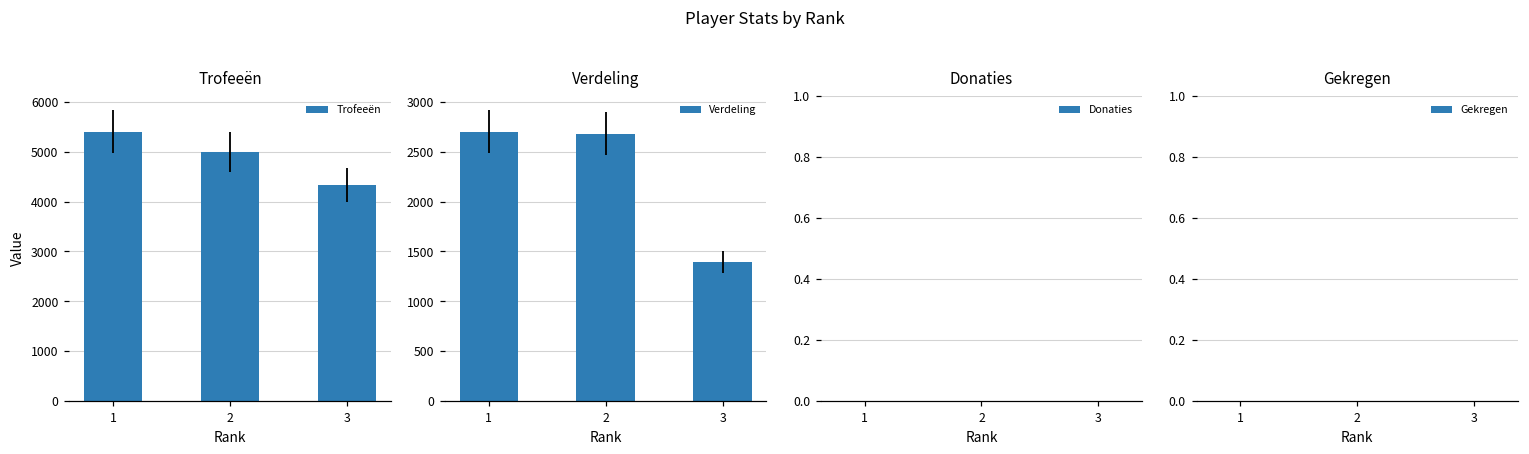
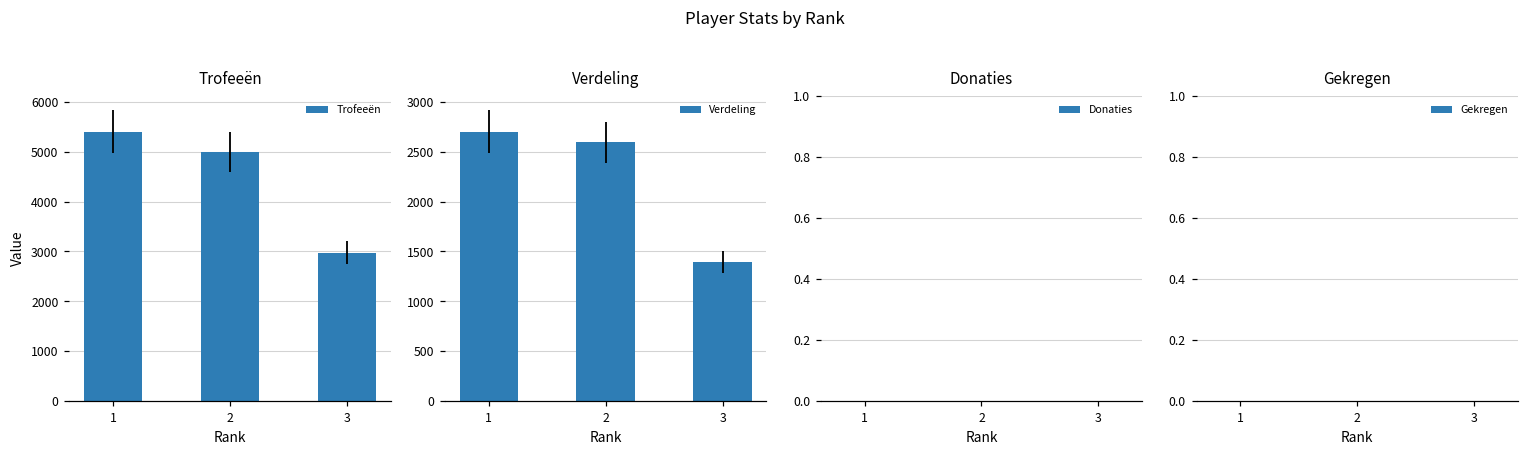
  {
    "Trofeeën": {
      "1": 5400,
      "2": 5000,
-     "3": 4300
+     "3": 3000
    },
    "Verdeling": {
      "1": 2700,
-     "2": 2700,
+     "2": 2600,
      "3": 1400
    },
    "Donaties": {
      "1": 0.00,
      "2": 0.00,
      "3": 0.00
    },
    "Gekregen": {
      "1": 0.00,
      "2": 0.00,
      "3": 0.00
    }
  }
